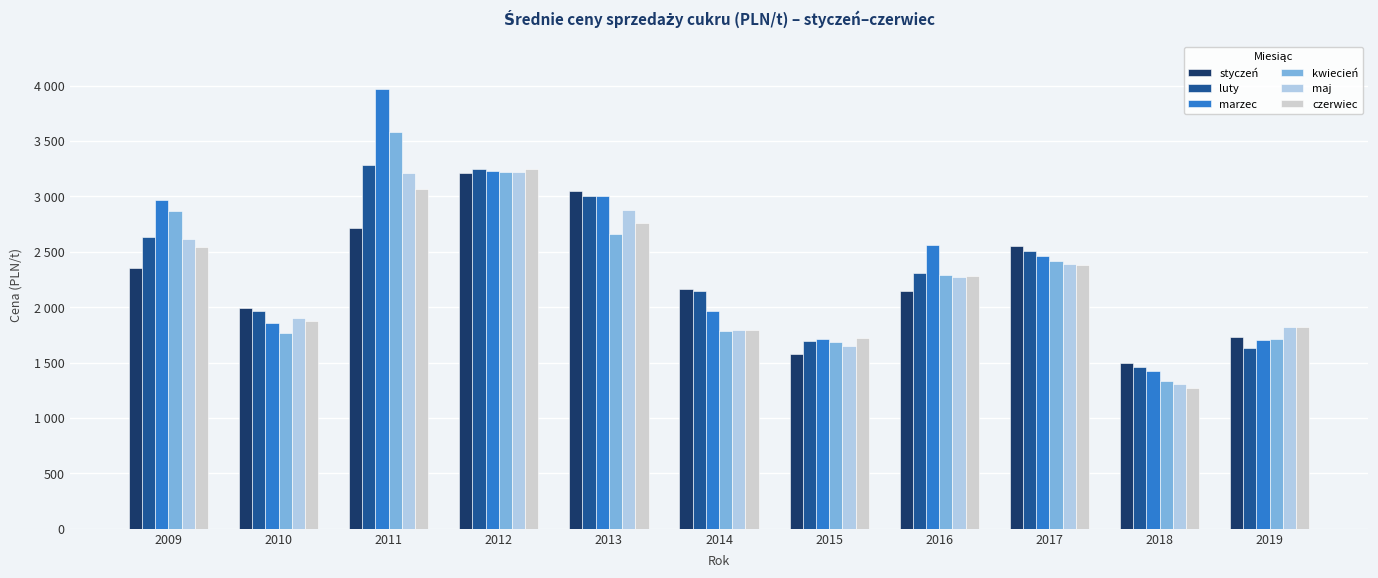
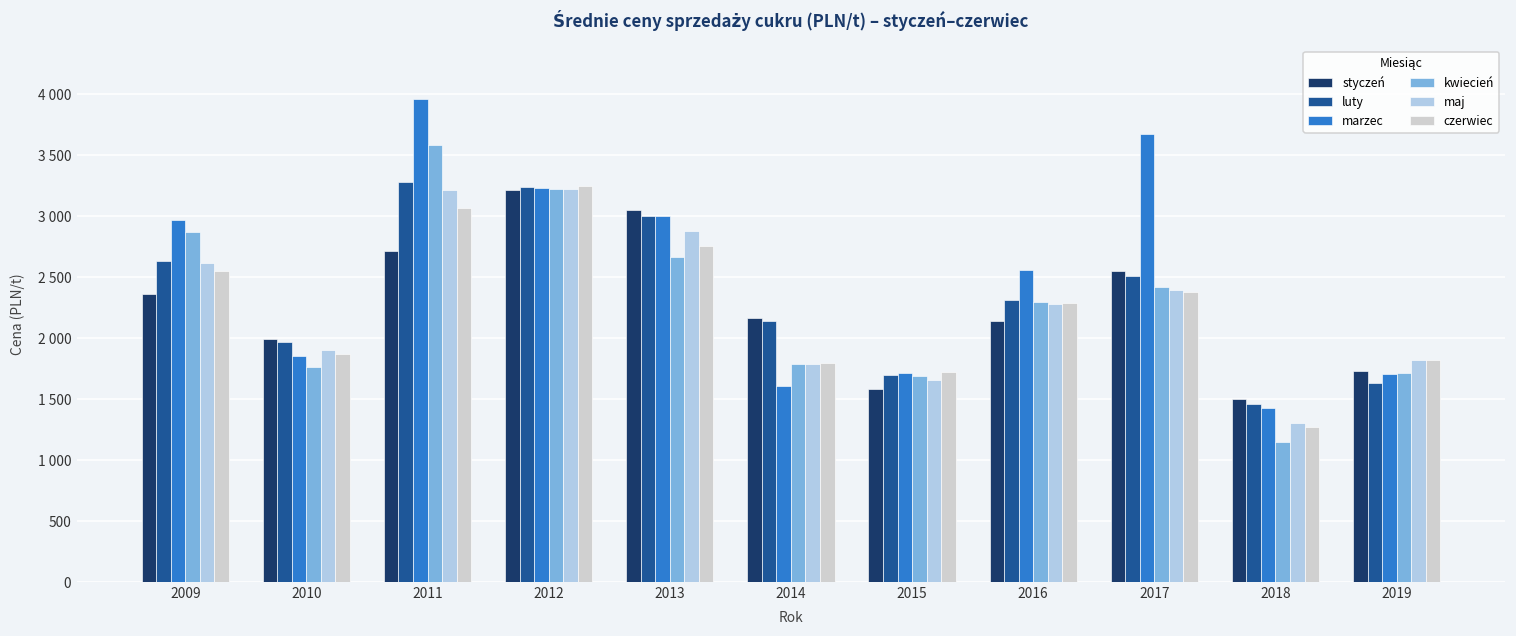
  {
    "marzec": {
      "2009": 2970,
      "2010": 1860,
      "2011": 3970,
      "2012": 3230,
      "2013": 3000,
-     "2014": 1970,
+     "2014": 1610,
      "2015": 1710,
      "2016": 2560,
-     "2017": 2470,
+     "2017": 3670,
      "2018": 1430,
      "2019": 1700
    },
    "kwiecień": {
      "2009": 2870,
      "2010": 1760,
      "2011": 3580,
      "2012": 3220,
      "2013": 2670,
      "2014": 1790,
      "2015": 1690,
      "2016": 2290,
      "2017": 2420,
-     "2018": 1340,
+     "2018": 1140,
      "2019": 1720
    }
  }
